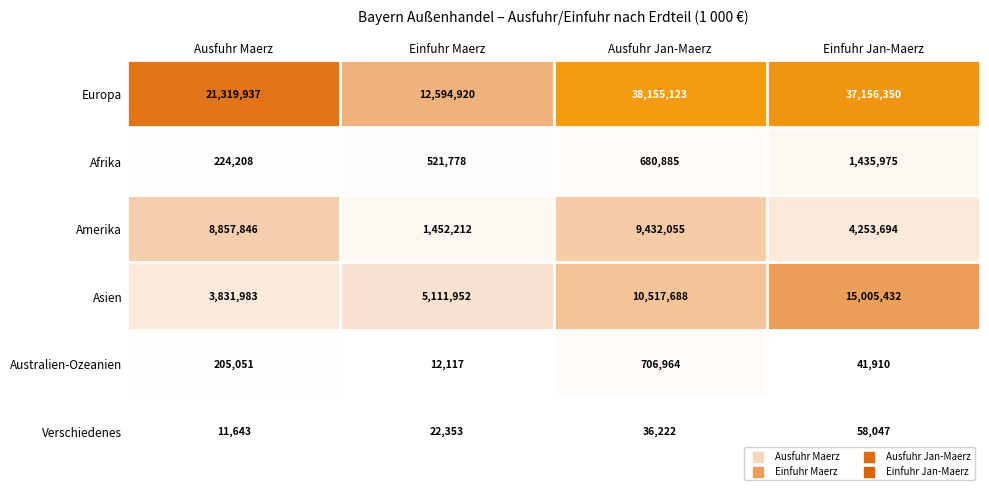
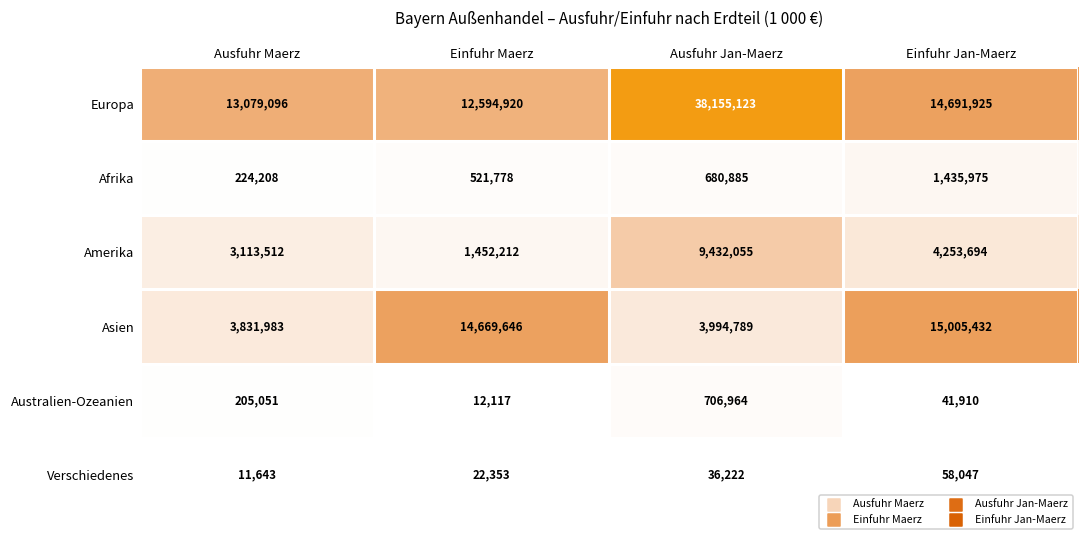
  {
    "Europa": {
-     "Ausfuhr Maerz": "21,319,937",
+     "Ausfuhr Maerz": "13,079,096",
      "Einfuhr Maerz": "12,594,920",
      "Ausfuhr Jan-Maerz": "38,155,123",
-     "Einfuhr Jan-Maerz": "37,156,350"
+     "Einfuhr Jan-Maerz": "14,691,925"
    },
    "Afrika": {
      "Ausfuhr Maerz": "224,208",
      "Einfuhr Maerz": "521,778",
      "Ausfuhr Jan-Maerz": "680,885",
      "Einfuhr Jan-Maerz": "1,435,975"
    },
    "Amerika": {
-     "Ausfuhr Maerz": "8,857,846",
+     "Ausfuhr Maerz": "3,113,512",
      "Einfuhr Maerz": "1,452,212",
      "Ausfuhr Jan-Maerz": "9,432,055",
      "Einfuhr Jan-Maerz": "4,253,694"
    },
    "Asien": {
      "Ausfuhr Maerz": "3,831,983",
-     "Einfuhr Maerz": "5,111,952",
-     "Ausfuhr Jan-Maerz": "10,517,688",
+     "Einfuhr Maerz": "14,669,646",
+     "Ausfuhr Jan-Maerz": "3,994,789",
      "Einfuhr Jan-Maerz": "15,005,432"
    },
    "Australien-Ozeanien": {
      "Ausfuhr Maerz": "205,051",
      "Einfuhr Maerz": "12,117",
      "Ausfuhr Jan-Maerz": "706,964",
      "Einfuhr Jan-Maerz": "41,910"
    },
    "Verschiedenes": {
      "Ausfuhr Maerz": "11,643",
      "Einfuhr Maerz": "22,353",
      "Ausfuhr Jan-Maerz": "36,222",
      "Einfuhr Jan-Maerz": "58,047"
    }
  }
